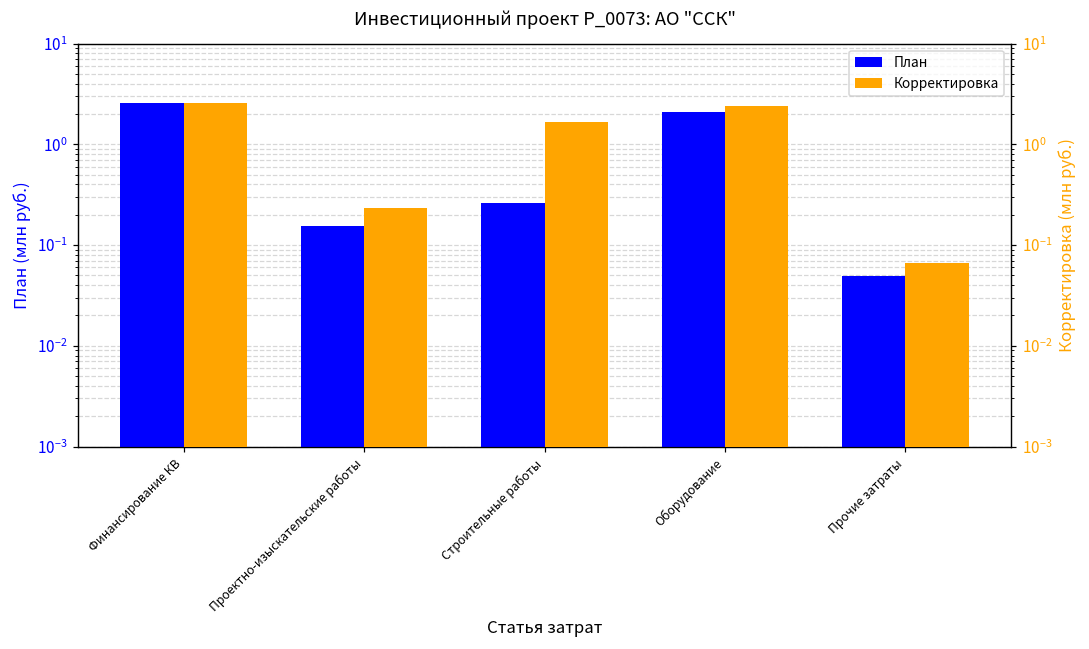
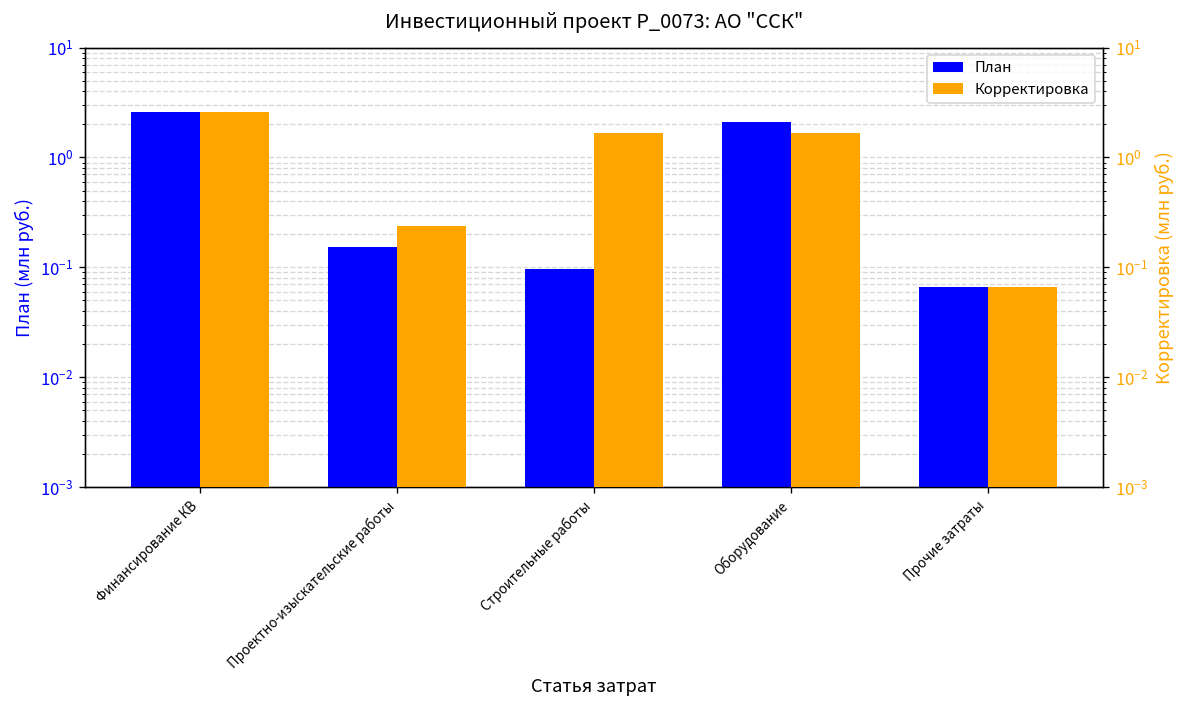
  {
    "План": {
      "Финансирование КВ": 2.6,
      "Проектно-изыскательские работы": 0.15,
-     "Строительные работы": 0.26,
+     "Строительные работы": 0.10,
      "Оборудование": 2.1,
-     "Прочие затраты": 0.05
+     "Прочие затраты": 0.07
    },
    "Корректировка": {
      "Финансирование КВ": 2.6,
      "Проектно-изыскательские работы": 0.24,
      "Строительные работы": 1.7,
-     "Оборудование": 2.4,
+     "Оборудование": 1.7,
      "Прочие затраты": 0.07
    }
  }
